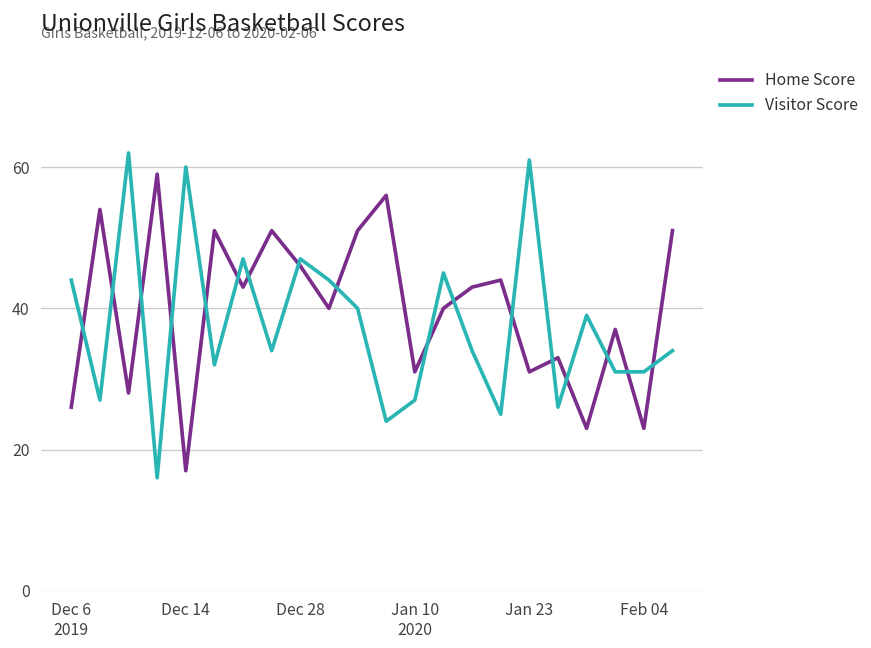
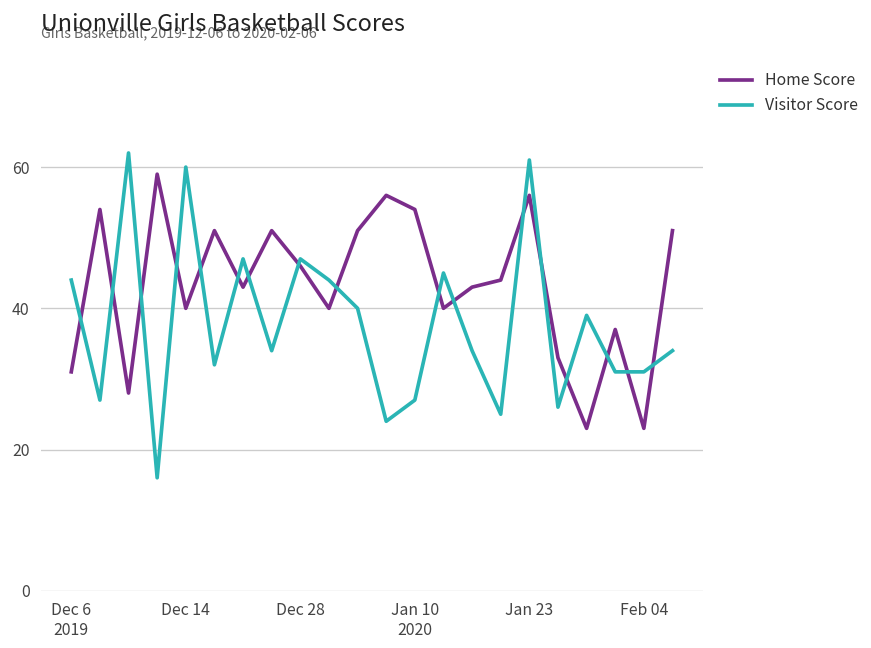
  {
    "Home Score": {
-     "Dec 6 2019": 26,
-     "Dec 14": 17,
+     "Dec 6 2019": 31,
+     "Dec 14": 40,
      "Dec 28": 46,
-     "Jan 10 2020": 31,
-     "Jan 23": 31,
+     "Jan 10 2020": 54,
+     "Jan 23": 56,
      "Feb 04": 23
    },
    "Visitor Score": {
      "Dec 6 2019": 44,
      "Dec 14": 60,
      "Dec 28": 47,
      "Jan 10 2020": 27,
      "Jan 23": 61,
      "Feb 04": 31
    }
  }
